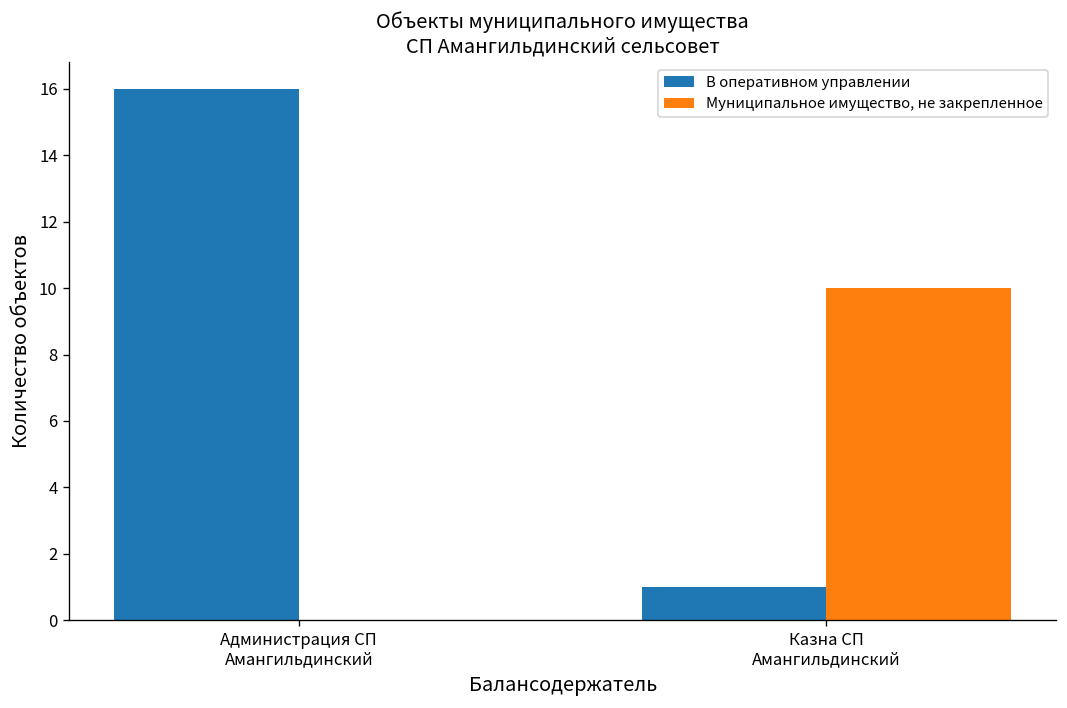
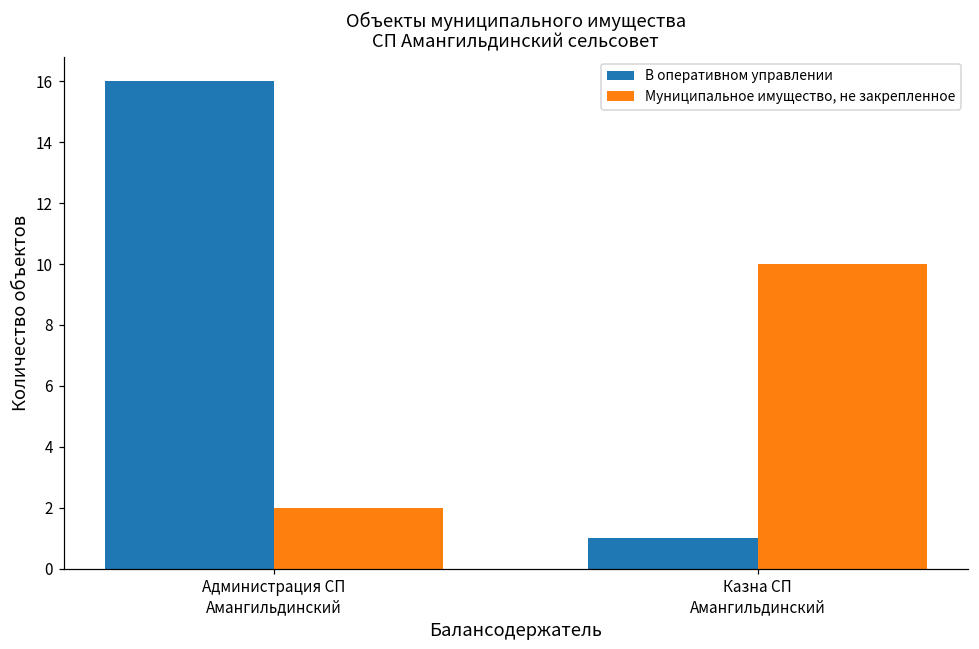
  {
    "В оперативном управлении": {
      "Администрация СП Амангильдинский": 16,
      "Казна СП Амангильдинский": 1
    },
    "Муниципальное имущество, не закрепленное": {
-     "Администрация СП Амангильдинский": 0,
+     "Администрация СП Амангильдинский": 2,
      "Казна СП Амангильдинский": 10
    }
  }
